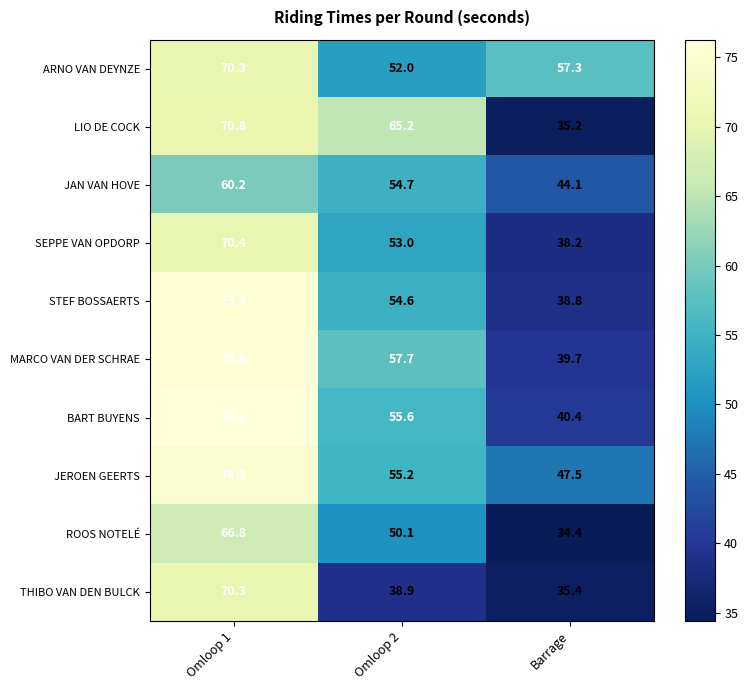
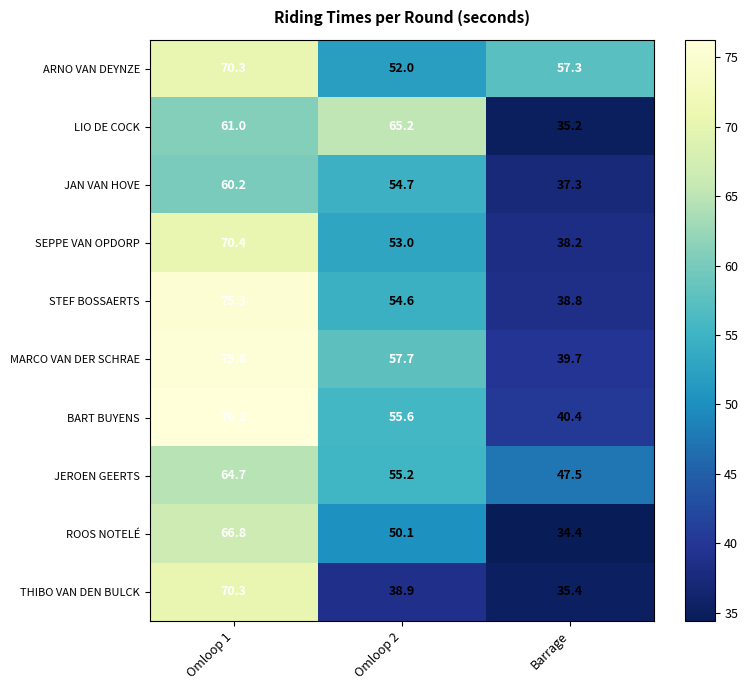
  {
    "ARNO VAN DEYNZE": {
      "Omloop 1": 70.3,
      "Omloop 2": 52.0,
      "Barrage": 57.3
    },
    "LIO DE COCK": {
-     "Omloop 1": 70.8,
+     "Omloop 1": 61.0,
      "Omloop 2": 65.2,
      "Barrage": 35.2
    },
    "JAN VAN HOVE": {
      "Omloop 1": 60.2,
      "Omloop 2": 54.7,
-     "Barrage": 44.1
+     "Barrage": 37.3
    },
    "SEPPE VAN OPDORP": {
      "Omloop 1": 70.4,
      "Omloop 2": 53.0,
      "Barrage": 38.2
    },
    "STEF BOSSAERTS": {
      "Omloop 2": 54.6,
      "Barrage": 38.8
    },
    "MARCO VAN DER SCHRAE": {
      "Omloop 2": 57.7,
      "Barrage": 39.7
    },
    "BART BUYENS": {
      "Omloop 2": 55.6,
      "Barrage": 40.4
    },
    "JEROEN GEERTS": {
-     "Omloop 1": 74.8,
+     "Omloop 1": 64.7,
      "Omloop 2": 55.2,
      "Barrage": 47.5
    },
    "ROOS NOTELÉ": {
      "Omloop 1": 66.8,
      "Omloop 2": 50.1,
      "Barrage": 34.4
    },
    "THIBO VAN DEN BULCK": {
      "Omloop 1": 70.3,
      "Omloop 2": 38.9,
      "Barrage": 35.4
    }
  }
